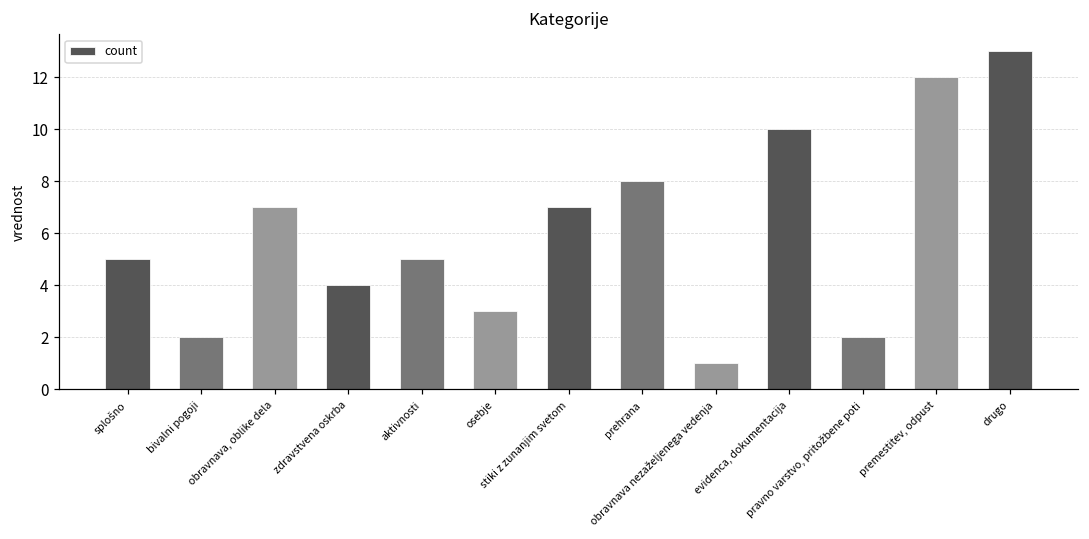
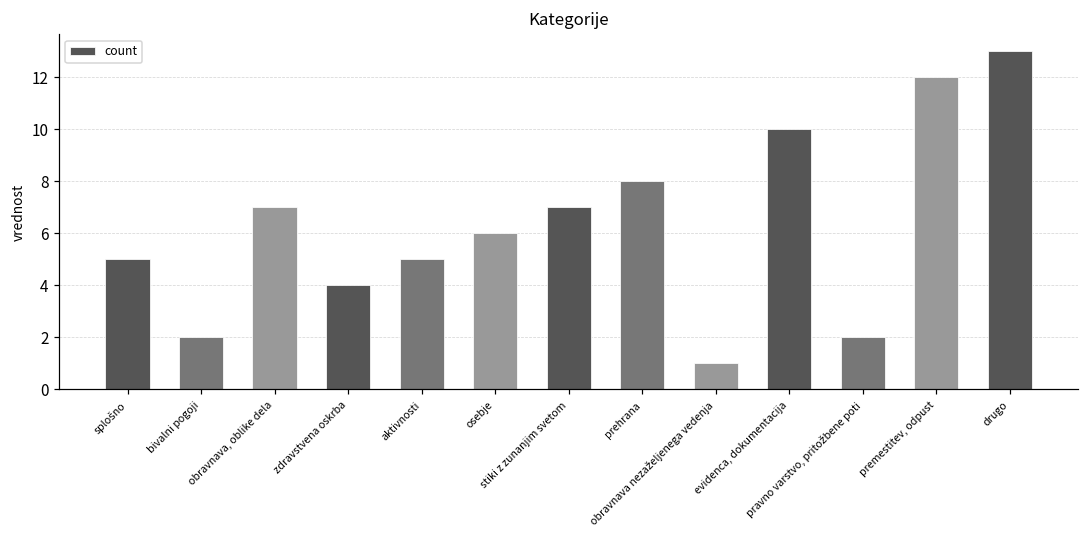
  {
    "splošno": 5,
    "bivalni pogoji": 2,
    "obravnava, oblike dela": 7,
    "zdravstvena oskrba": 4,
    "aktivnosti": 5,
-   "osebje": 3,
+   "osebje": 6,
    "stiki z zunanjim svetom": 7,
    "prehrana": 8,
    "obravnava nezaželjenega vedenja": 1,
    "evidenca, dokumentacija": 10,
    "pravno varstvo, pritožbene poti": 2,
    "premestitev, odpust": 12,
    "drugo": 13
  }
